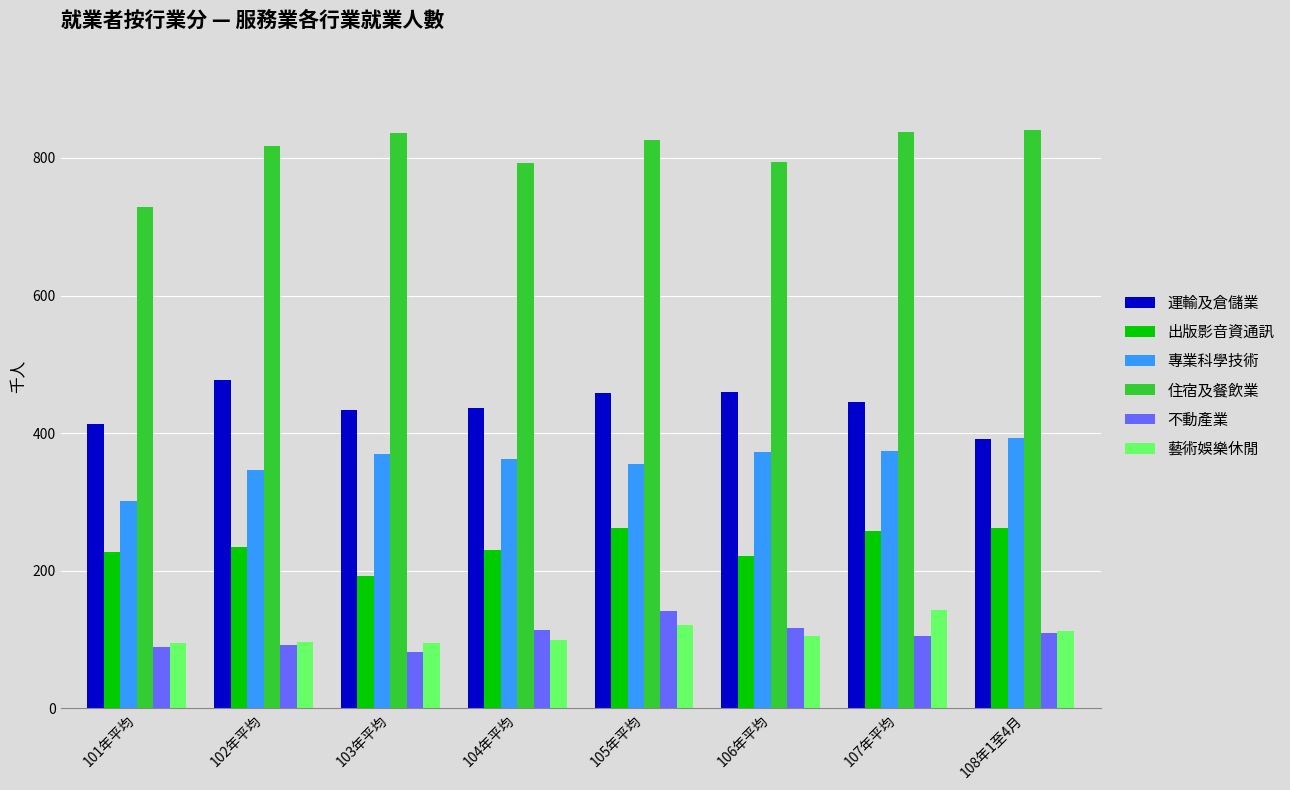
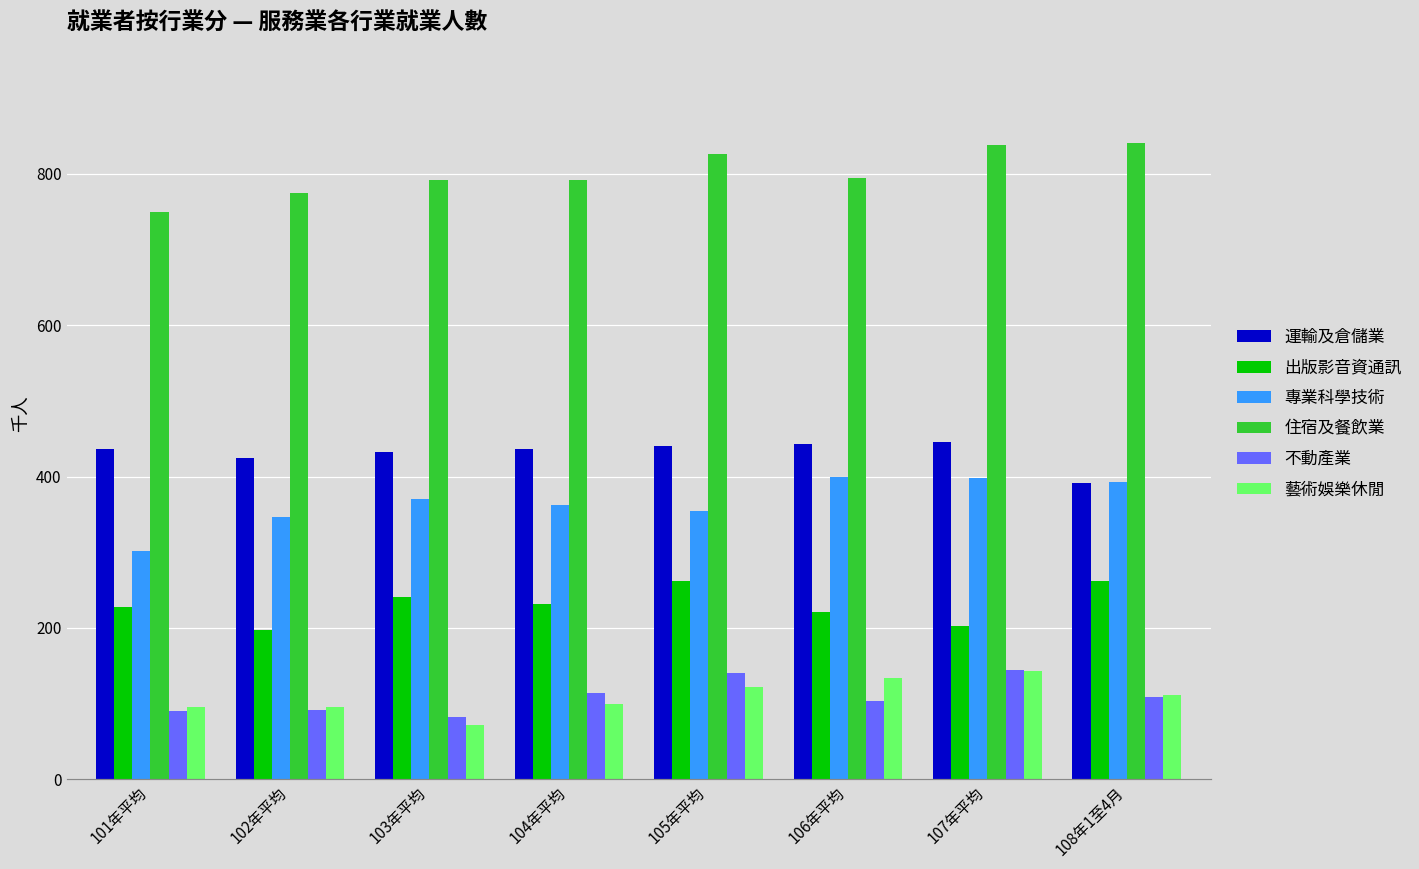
  {
    "運輸及倉儲業": {
-     "101年平均": 410,
-     "102年平均": 480,
+     "101年平均": 440,
+     "102年平均": 430,
      "103年平均": 430,
      "104年平均": 440,
-     "105年平均": 460,
-     "106年平均": 460,
+     "105年平均": 440,
+     "106年平均": 440,
      "107年平均": 450,
      "108年1至4月": 390
    },
    "出版影音資通訊": {
      "101年平均": 230,
-     "102年平均": 230,
-     "103年平均": 190,
+     "102年平均": 200,
+     "103年平均": 240,
      "104年平均": 230,
      "105年平均": 260,
      "106年平均": 220,
-     "107年平均": 260,
+     "107年平均": 200,
      "108年1至4月": 260
    },
    "專業科學技術": {
      "101年平均": 300,
      "102年平均": 350,
      "103年平均": 370,
      "104年平均": 360,
      "105年平均": 360,
-     "106年平均": 370,
-     "107年平均": 370,
+     "106年平均": 400,
+     "107年平均": 400,
      "108年1至4月": 390
    },
    "住宿及餐飲業": {
-     "101年平均": 730,
-     "102年平均": 820,
-     "103年平均": 840,
+     "101年平均": 750,
+     "102年平均": 780,
+     "103年平均": 790,
      "104年平均": 790,
      "105年平均": 830,
      "106年平均": 790,
      "107年平均": 840,
      "108年1至4月": 840
    },
    "不動產業": {
      "101年平均": 90,
      "102年平均": 90,
      "103年平均": 80,
      "104年平均": 110,
      "105年平均": 140,
-     "106年平均": 120,
-     "107年平均": 110,
+     "106年平均": 100,
+     "107年平均": 150,
      "108年1至4月": 110
    },
    "藝術娛樂休閒": {
      "101年平均": 100,
      "102年平均": 100,
-     "103年平均": 100,
+     "103年平均": 70,
      "104年平均": 100,
      "105年平均": 120,
-     "106年平均": 110,
+     "106年平均": 130,
      "107年平均": 140,
      "108年1至4月": 110
    }
  }
